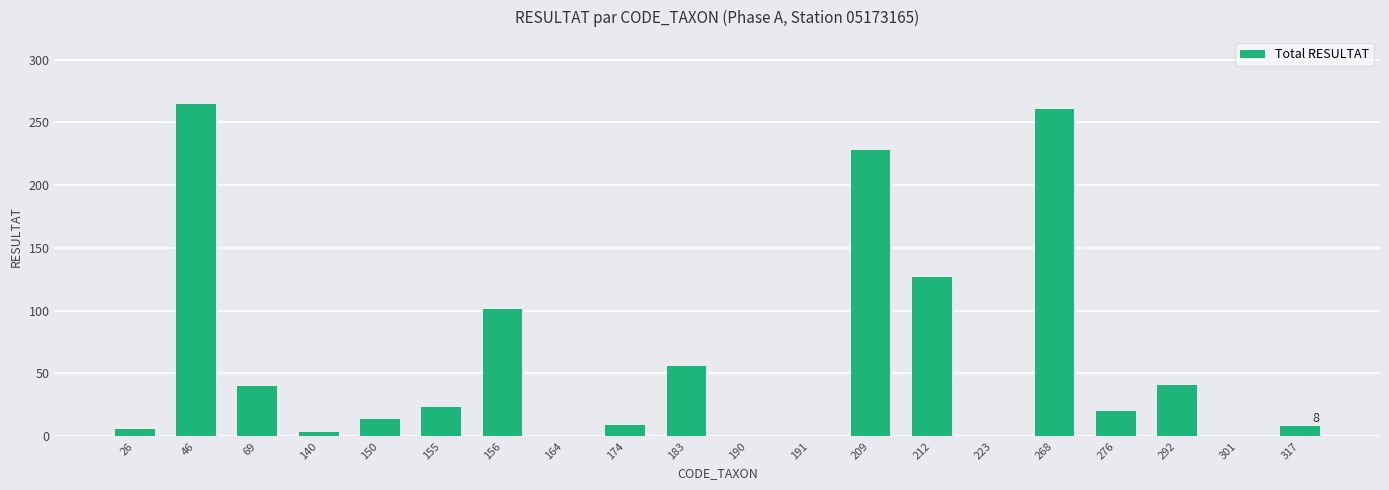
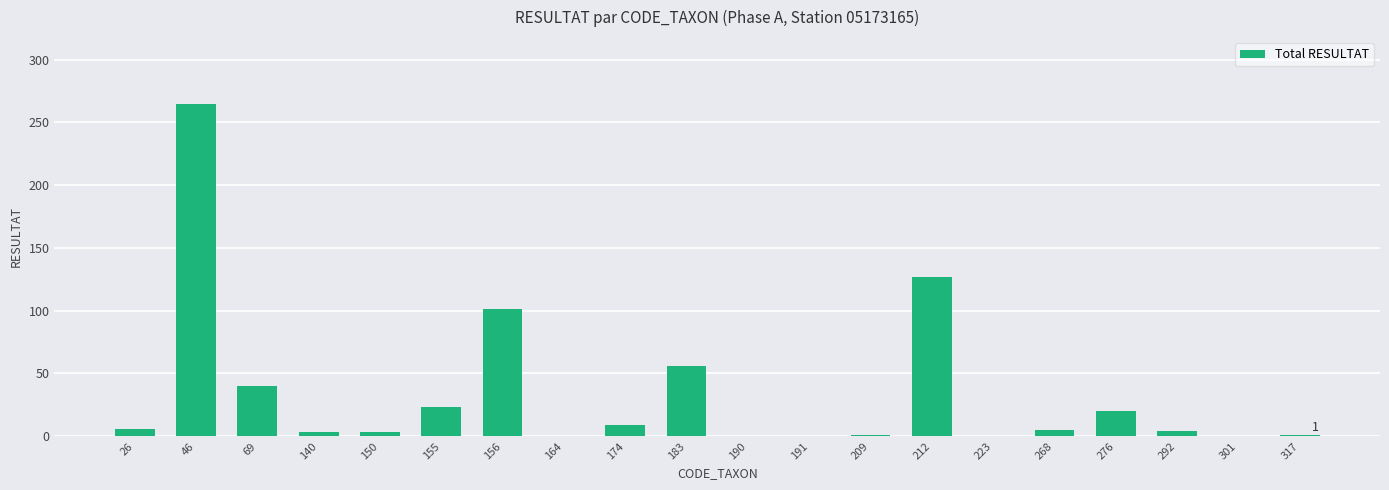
  {
-   "150": 14,
-   "209": 228,
-   "268": 261,
-   "292": 41,
-   "317": 8
+   "150": 3,
+   "209": 1,
+   "268": 5,
+   "292": 4,
+   "317": 1
  }
